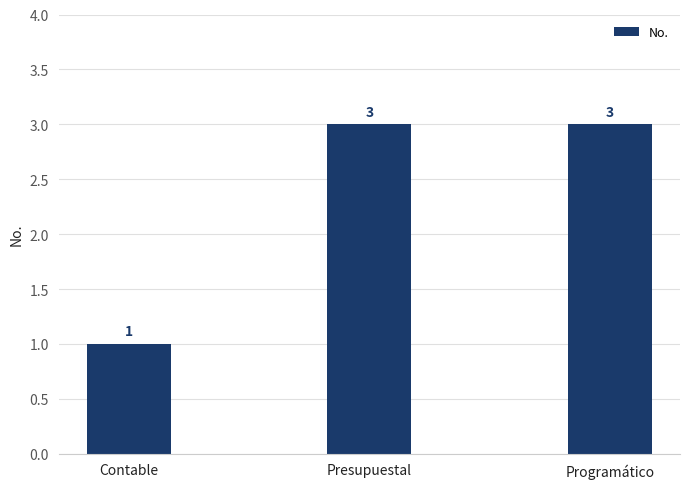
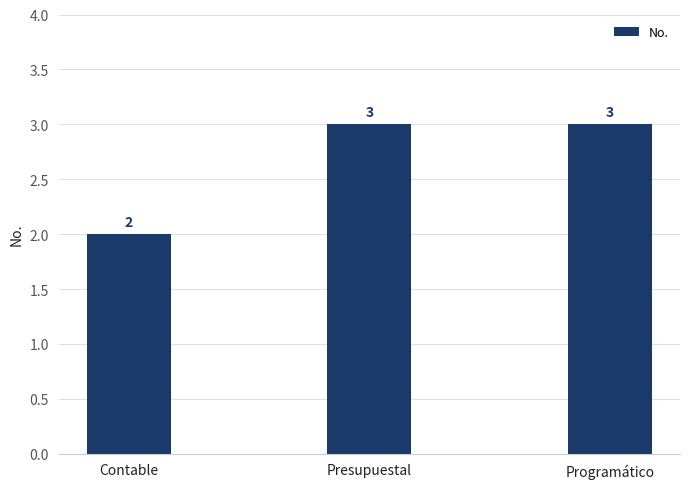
  {
-   "Contable": 1,
+   "Contable": 2,
    "Presupuestal": 3,
    "Programático": 3
  }
